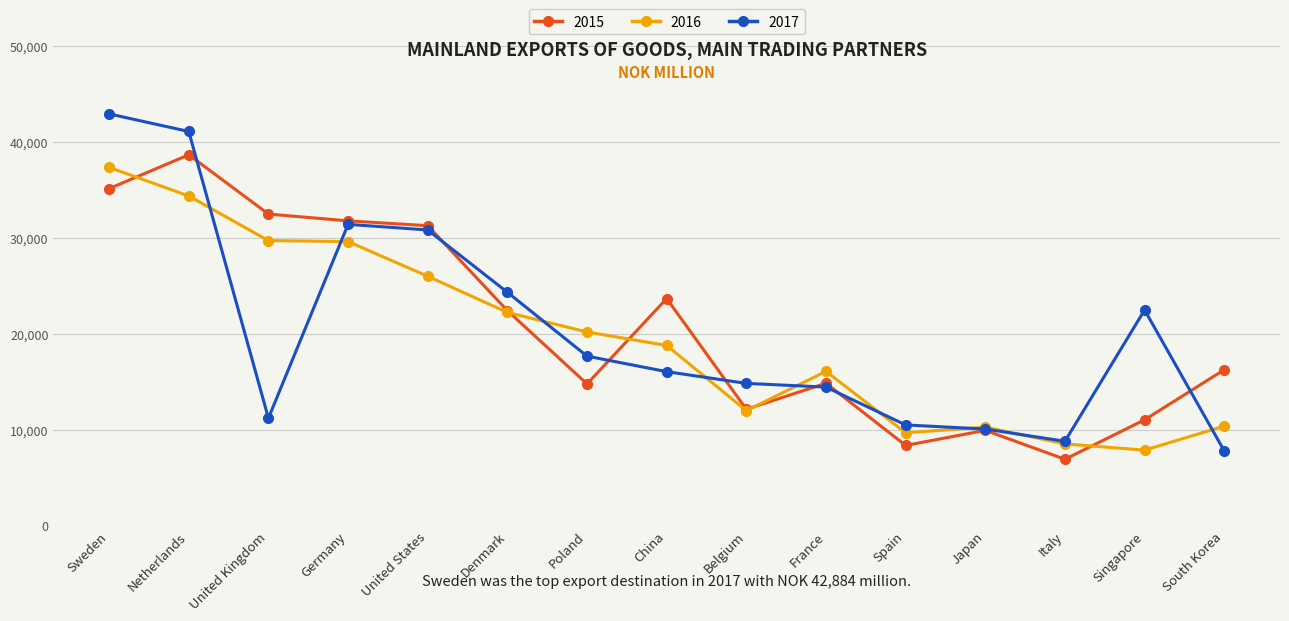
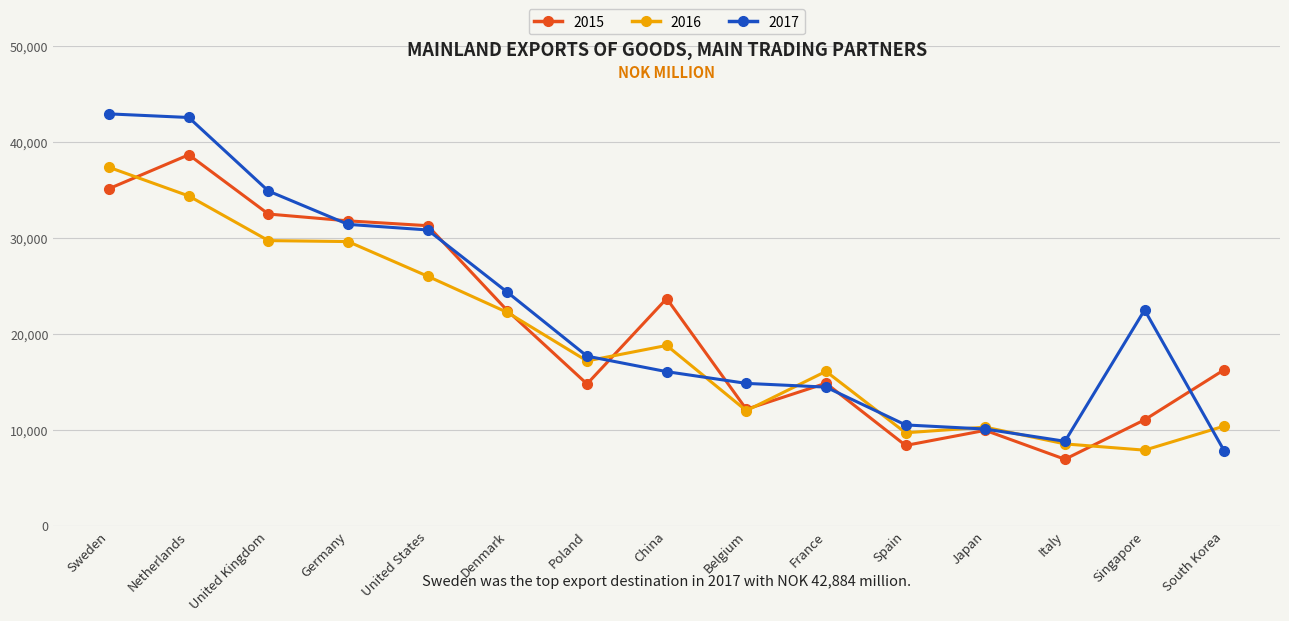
  {
    "2015": {
      "Sweden": "35,000",
      "Netherlands": "39,000",
      "United Kingdom": "32,000",
      "Germany": "32,000",
      "United States": "31,000",
      "Poland": "15,000",
      "China": "24,000",
      "France": "15,000",
      "Spain": "8,000",
      "Italy": "7,000",
      "Singapore": "11,000",
      "South Korea": "16,000"
    },
    "2016": {
      "Sweden": "37,000",
      "Netherlands": "34,000",
      "United Kingdom": "30,000",
      "Germany": "30,000",
      "United States": "26,000",
-     "Poland": "20,000",
+     "Poland": "17,000",
      "China": "19,000",
      "France": "16,000",
      "Spain": "10,000",
      "Italy": "9,000",
      "Singapore": "8,000",
      "South Korea": "10,000"
    },
    "2017": {
      "Sweden": "43,000",
-     "Netherlands": "41,000",
-     "United Kingdom": "11,000",
+     "Netherlands": "43,000",
+     "United Kingdom": "35,000",
      "Germany": "31,000",
      "United States": "31,000",
      "Denmark": "24,000",
      "Poland": "18,000",
      "China": "16,000",
      "Belgium": "15,000",
      "France": "14,000",
      "Spain": "10,000",
      "Italy": "9,000",
      "Singapore": "22,000",
      "South Korea": "8,000"
    }
  }
